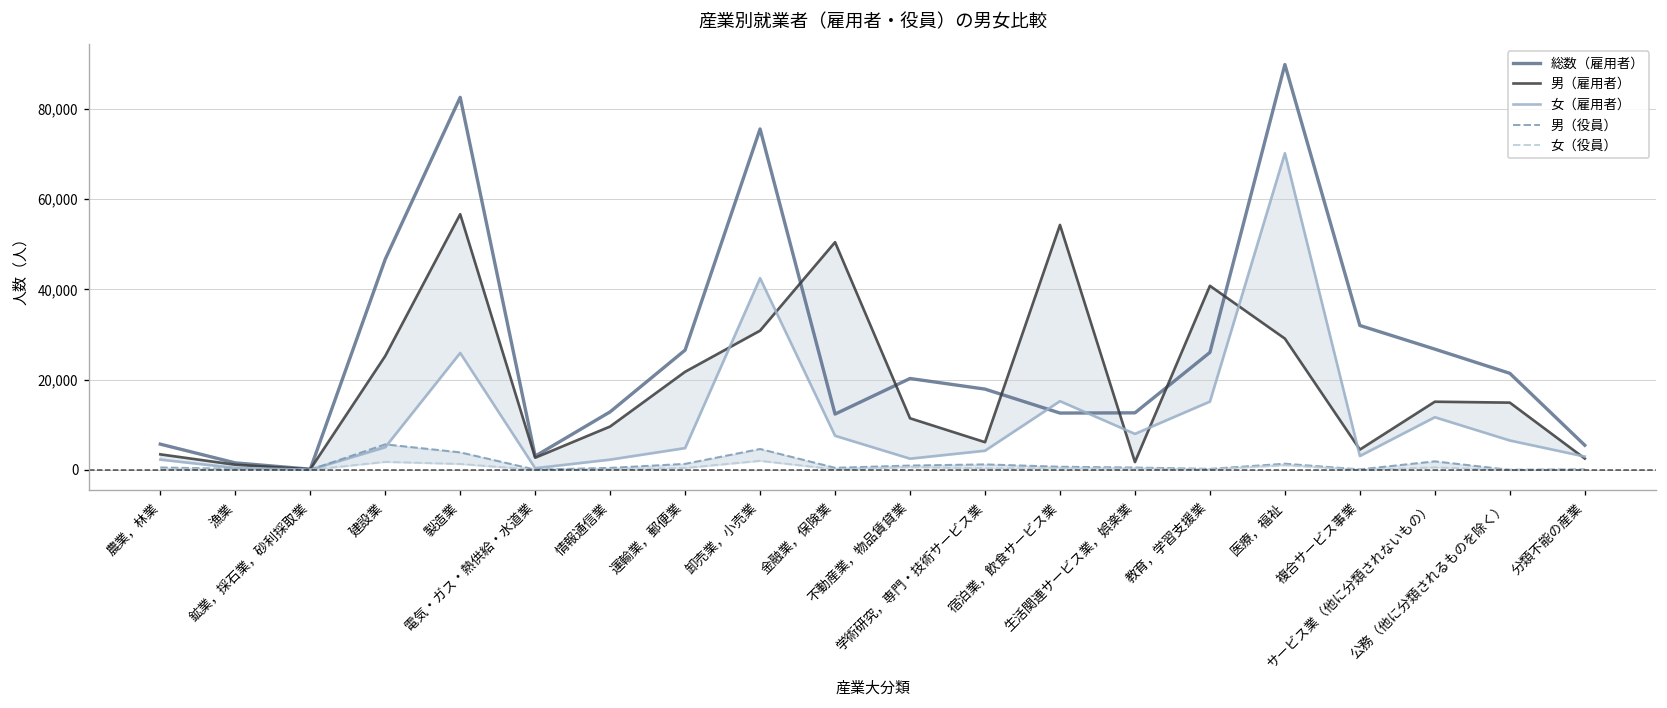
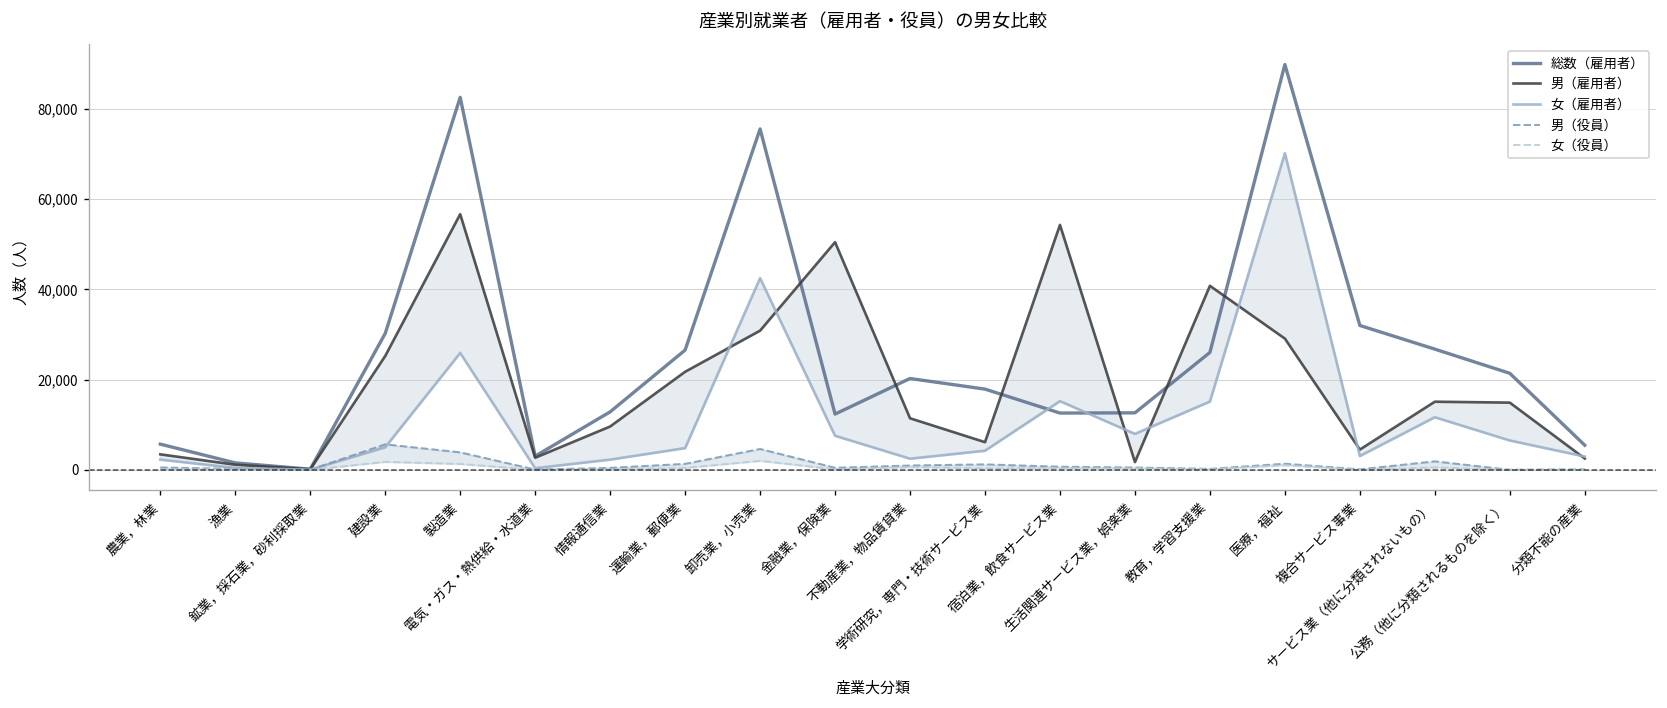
  {
    "総数（雇用者）": {
      "農業，林業": "6,000",
-     "建設業": "47,000",
+     "建設業": "30,000",
      "製造業": "83,000",
      "情報通信業": "13,000",
      "運輸業，郵便業": "27,000",
      "卸売業，小売業": "76,000",
      "金融業，保険業": "12,000",
      "不動産業，物品賃貸業": "20,000",
      "学術研究，専門・技術サービス業": "18,000",
      "宿泊業，飲食サービス業": "13,000",
      "生活関連サービス業，娯楽業": "13,000",
      "教育，学習支援業": "26,000",
      "医療，福祉": "90,000",
      "複合サービス事業": "32,000",
      "サービス業（他に分類されないもの）": "27,000",
      "公務（他に分類されるものを除く）": "21,000",
      "分類不能の産業": "5,000"
    },
    "男（雇用者）": {
      "卸売業，小売業": "31,000",
      "生活関連サービス業，娯楽業": "2,000",
      "医療，福祉": "29,000"
    }
  }
